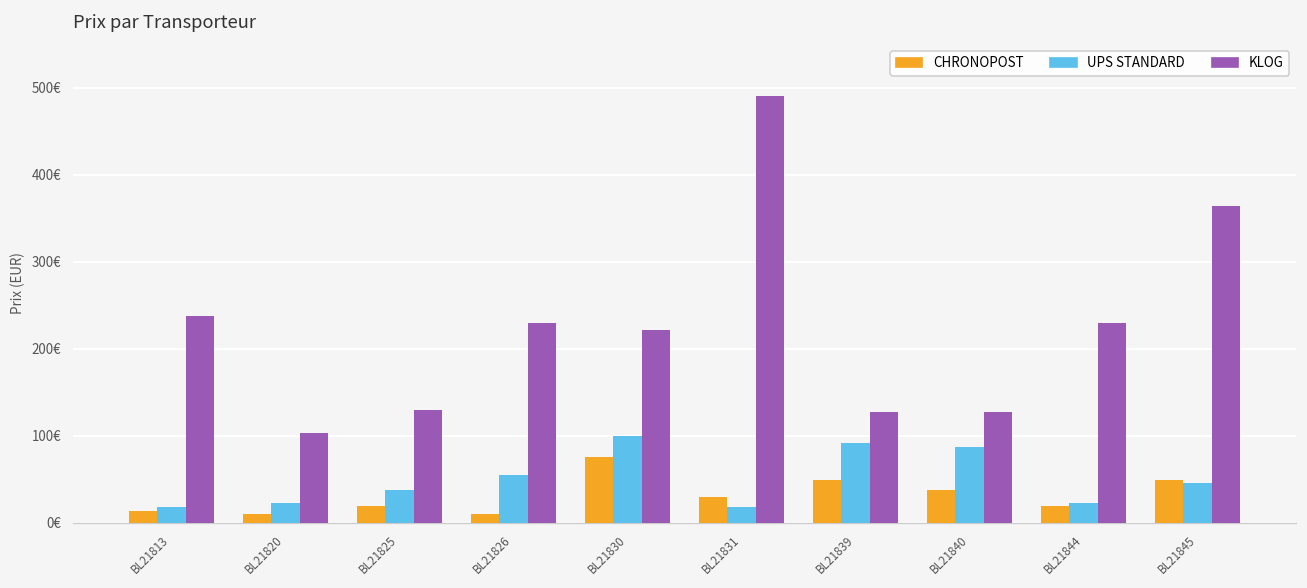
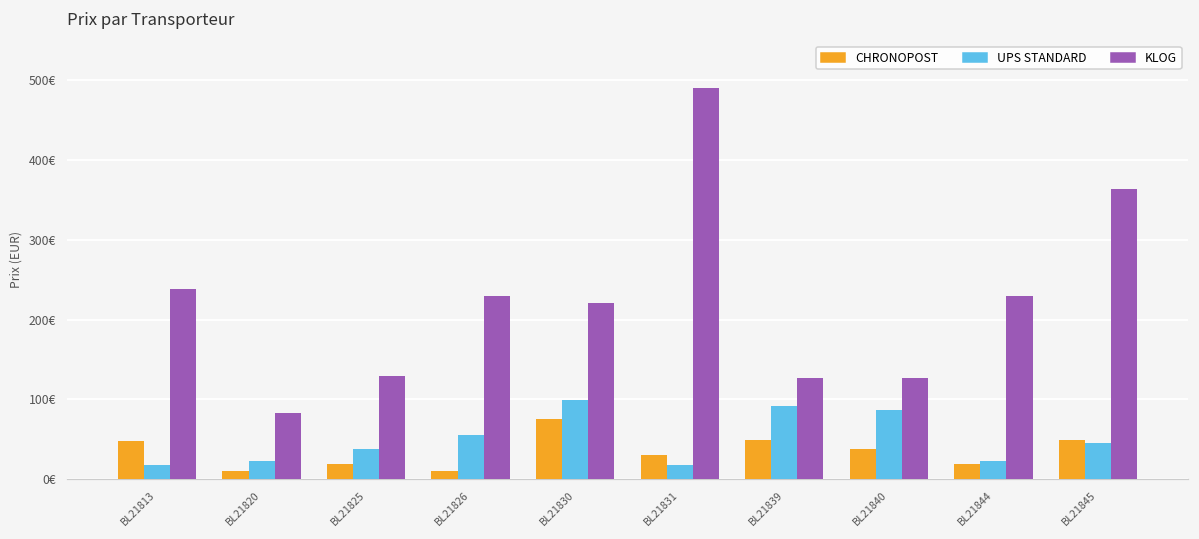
  {
    "CHRONOPOST": {
-     "BL21813": "10€",
+     "BL21813": "50€",
      "BL21820": "10€",
      "BL21825": "20€",
      "BL21826": "10€",
      "BL21830": "80€",
      "BL21831": "30€",
      "BL21839": "50€",
      "BL21840": "40€",
      "BL21844": "20€",
      "BL21845": "50€"
    },
    "UPS STANDARD": {
      "BL21813": "20€",
      "BL21820": "20€",
      "BL21825": "40€",
      "BL21826": "50€",
      "BL21830": "100€",
      "BL21831": "20€",
      "BL21839": "90€",
      "BL21840": "90€",
      "BL21844": "20€",
      "BL21845": "50€"
    },
    "KLOG": {
      "BL21813": "240€",
-     "BL21820": "100€",
+     "BL21820": "80€",
      "BL21825": "130€",
      "BL21826": "230€",
      "BL21830": "220€",
      "BL21831": "490€",
      "BL21839": "130€",
      "BL21840": "130€",
      "BL21844": "230€",
      "BL21845": "360€"
    }
  }
